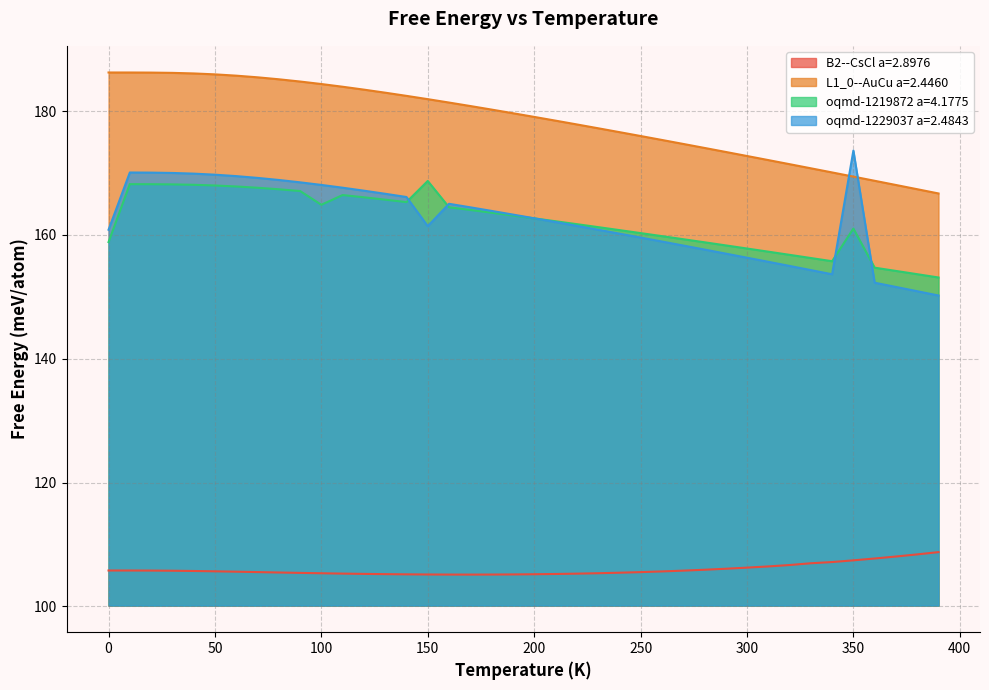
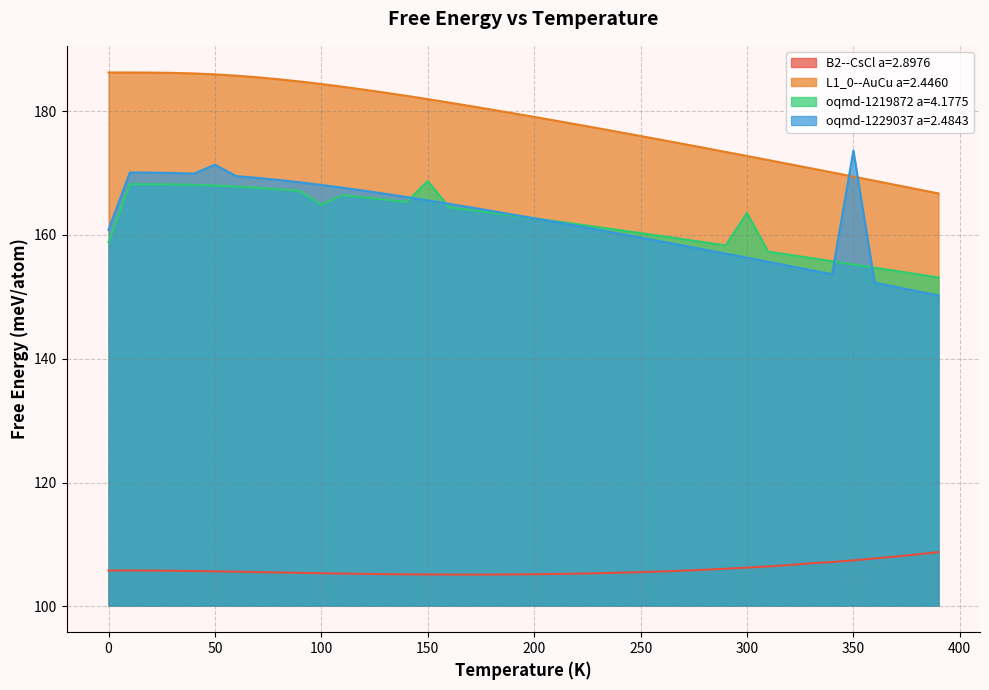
  {
    "oqmd-1219872 a=4.1775": {
      "0": 159,
      "50": 168,
      "100": 165,
      "150": 169,
      "250": 160,
-     "300": 158,
-     "350": 161
+     "300": 164,
+     "350": 155
    },
    "oqmd-1229037 a=2.4843": {
      "0": 161,
-     "50": 170,
+     "50": 171,
      "100": 168,
-     "150": 161,
+     "150": 166,
      "250": 160,
      "300": 156,
      "350": 174
    }
  }
